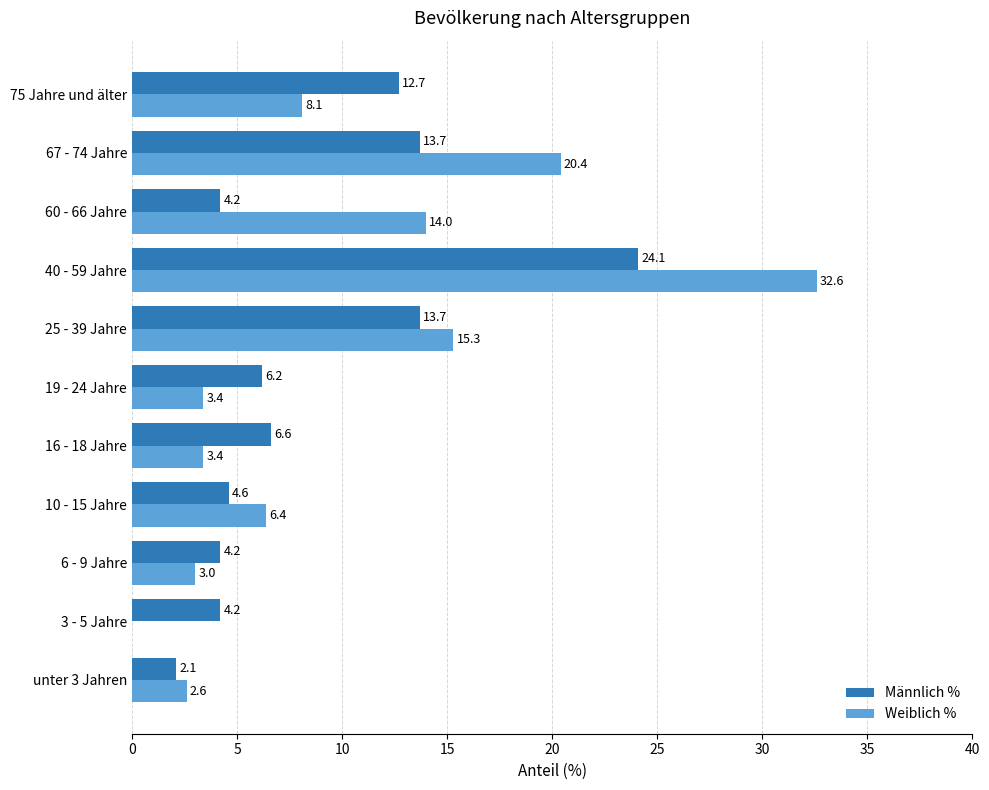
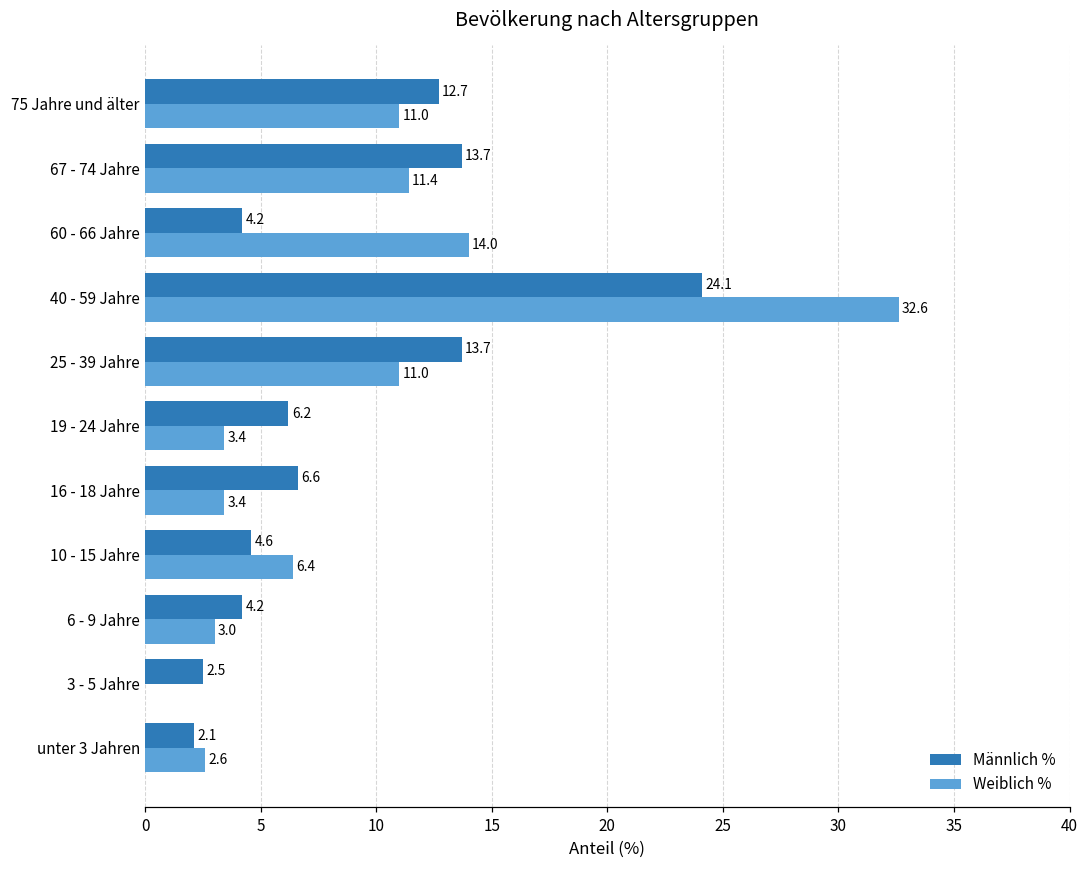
  {
    "Männlich %": {
      "75 Jahre und älter": 12.7,
      "67 - 74 Jahre": 13.7,
      "60 - 66 Jahre": 4.2,
      "40 - 59 Jahre": 24.1,
      "25 - 39 Jahre": 13.7,
      "19 - 24 Jahre": 6.2,
      "16 - 18 Jahre": 6.6,
      "10 - 15 Jahre": 4.6,
      "6 - 9 Jahre": 4.2,
-     "3 - 5 Jahre": 4.2,
+     "3 - 5 Jahre": 2.5,
      "unter 3 Jahren": 2.1
    },
    "Weiblich %": {
-     "75 Jahre und älter": 8.1,
-     "67 - 74 Jahre": 20.4,
+     "75 Jahre und älter": 11.0,
+     "67 - 74 Jahre": 11.4,
      "60 - 66 Jahre": 14.0,
      "40 - 59 Jahre": 32.6,
-     "25 - 39 Jahre": 15.3,
+     "25 - 39 Jahre": 11.0,
      "19 - 24 Jahre": 3.4,
      "16 - 18 Jahre": 3.4,
      "10 - 15 Jahre": 6.4,
      "6 - 9 Jahre": 3.0,
      "unter 3 Jahren": 2.6
    }
  }
